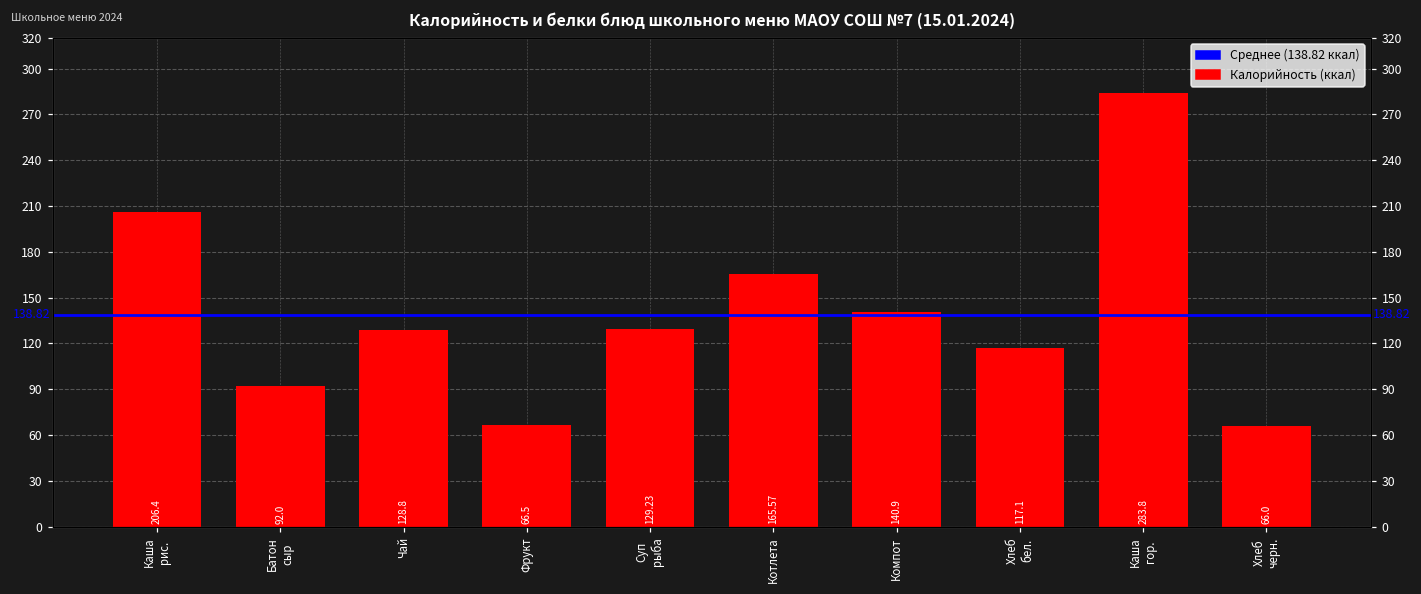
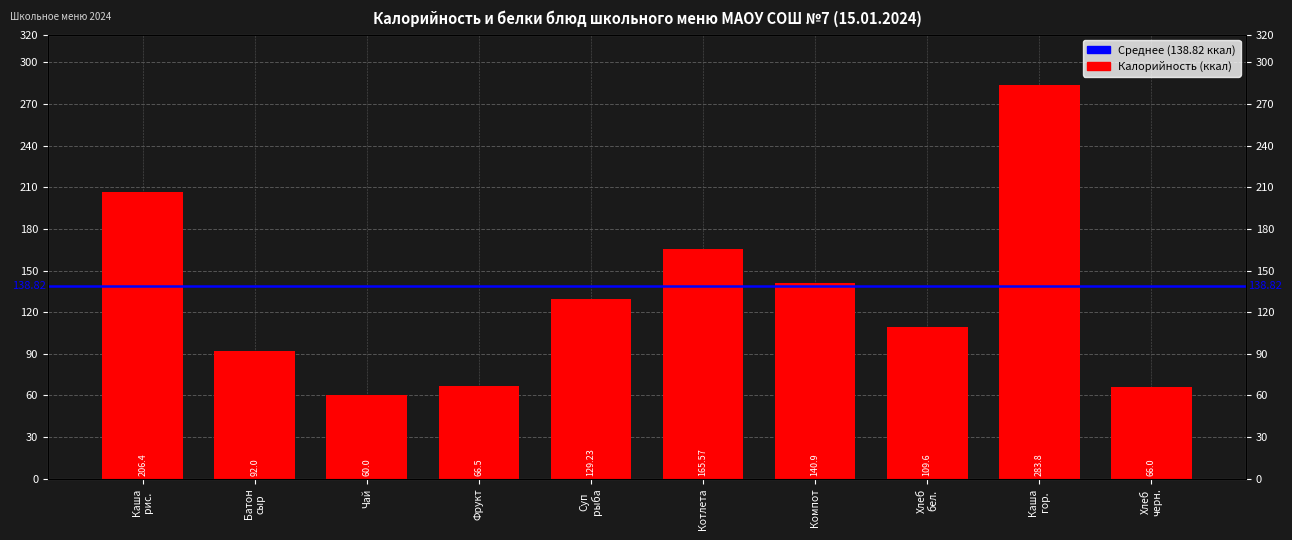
  {
    "Каша рис.": 206.4,
    "Батон сыр": 92.0,
-   "Чай": 128.8,
+   "Чай": 60.0,
    "Фрукт": 66.5,
    "Суп рыба": 129.23,
    "Котлета": 165.57,
    "Компот": 140.9,
-   "Хлеб бел.": 117.1,
+   "Хлеб бел.": 109.6,
    "Каша гор.": 283.8,
    "Хлеб черн.": 66.0
  }
